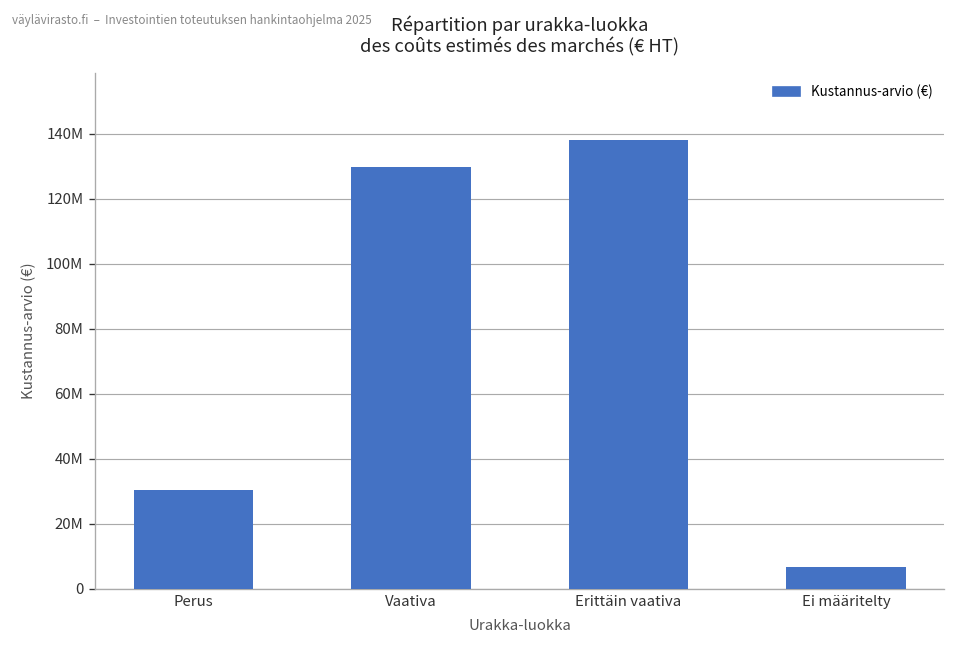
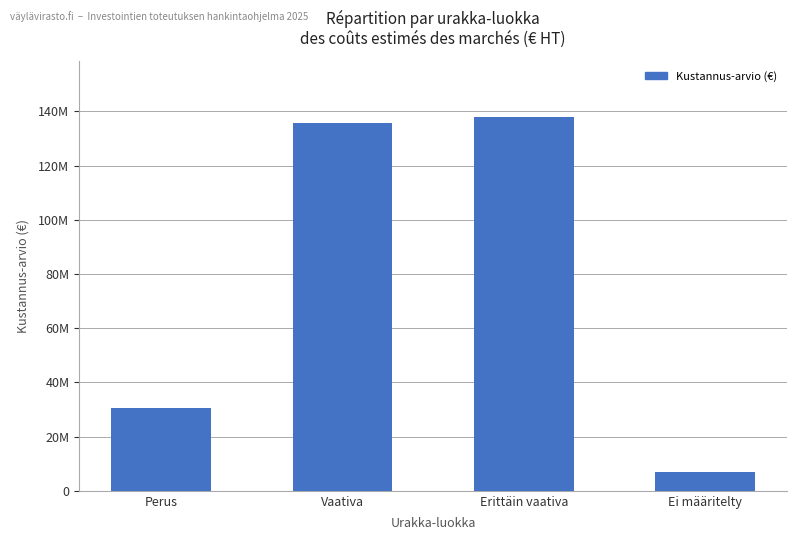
  {
    "Perus": 31000000,
-   "Vaativa": 130000000,
+   "Vaativa": 136000000,
    "Erittäin vaativa": 138000000,
    "Ei määritelty": 7000000
  }
